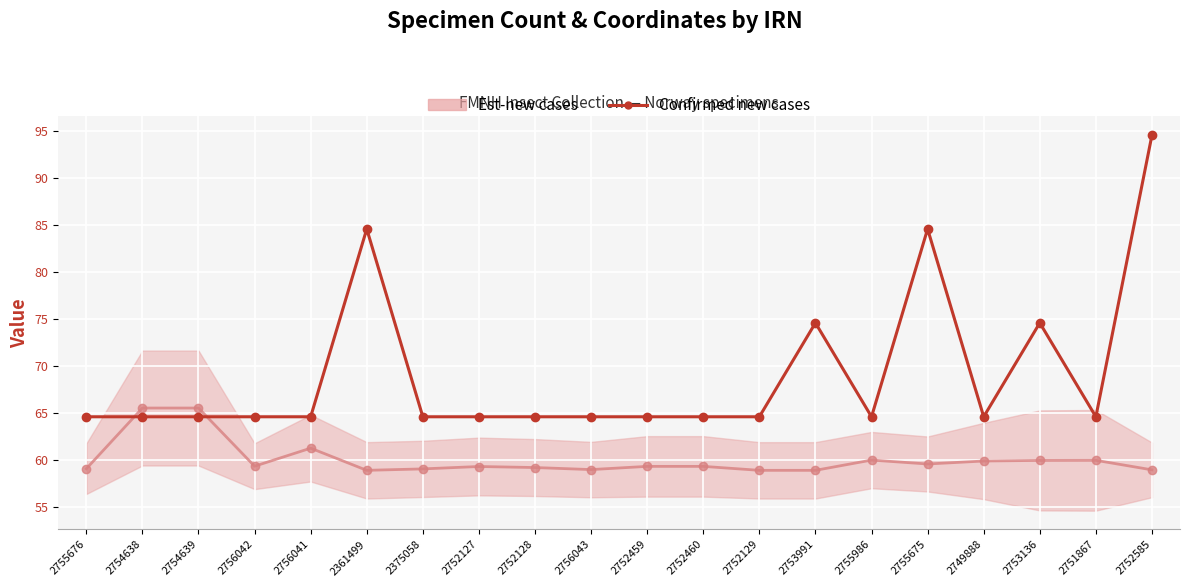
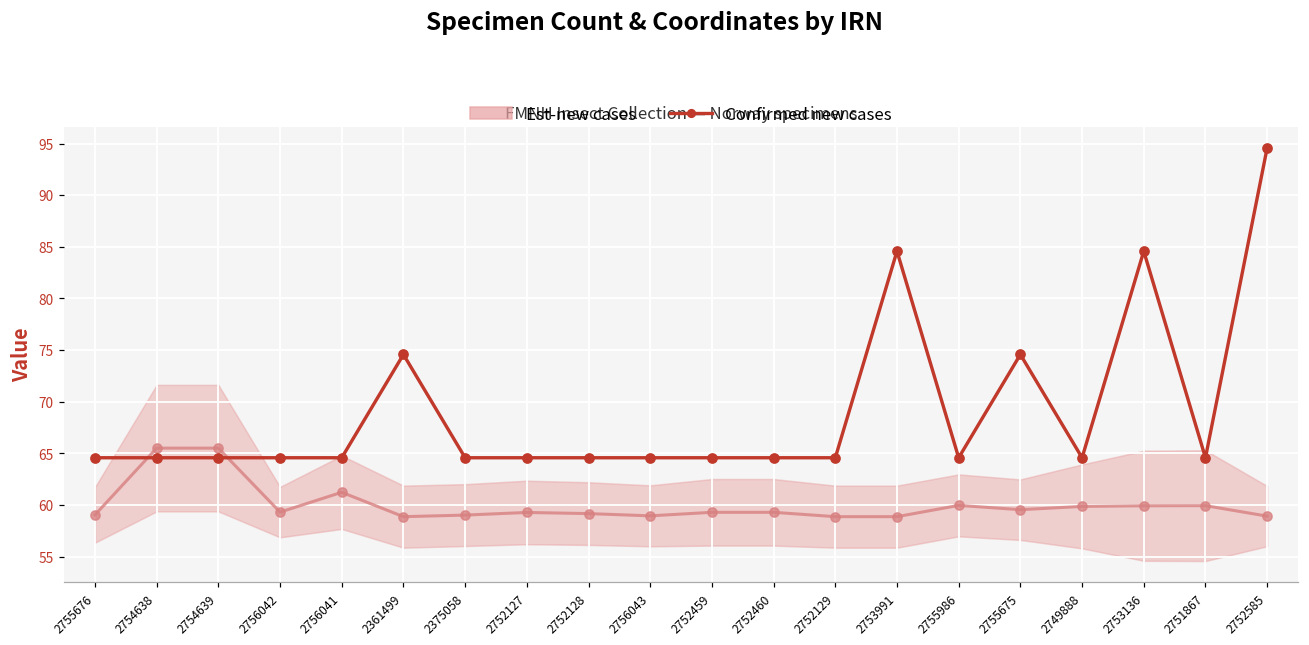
  {
    "Confirmed new cases": {
      "2755676": 65,
      "2754638": 65,
      "2754639": 65,
      "2756042": 65,
-     "2361499": 85,
+     "2361499": 75,
      "2375058": 65,
      "2752127": 65,
      "2752128": 65,
      "2756043": 65,
      "2752459": 65,
      "2752460": 65,
      "2752129": 65,
-     "2753991": 75,
+     "2753991": 85,
      "2755986": 65,
-     "2755675": 85,
+     "2755675": 75,
      "2749888": 65,
-     "2753136": 75,
+     "2753136": 85,
      "2751867": 65,
      "2752585": 95
    }
  }
